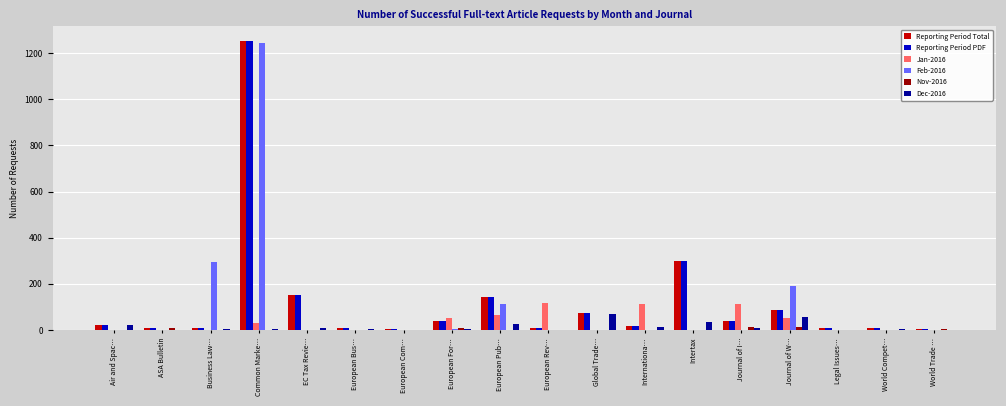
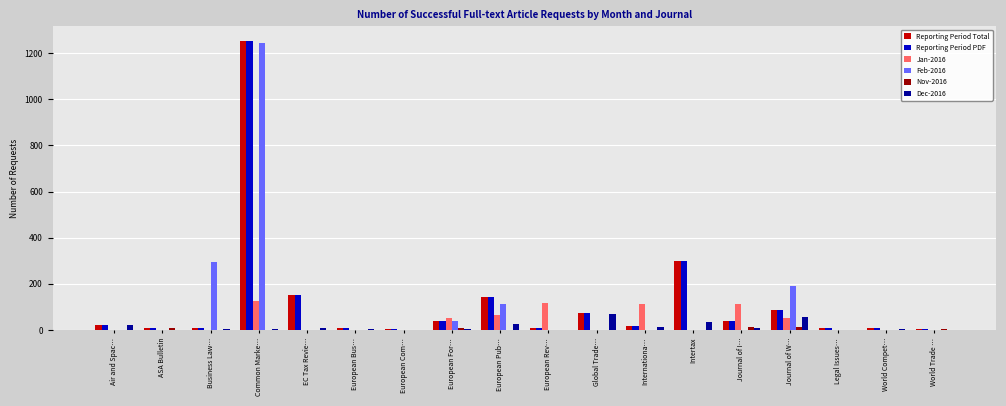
  {
    "Jan-2016": {
      "Air and Spac…": 0,
      "ASA Bulletin": 0,
-     "Common Marke…": 30,
+     "Common Marke…": 120,
      "EC Tax Revie…": 0,
      "European Bus…": 0,
      "European Com…": 0,
      "European For…": 50,
      "European Pub…": 60,
      "European Rev…": 120,
      "Global Trade…": 0,
      "Internationa…": 110,
      "Intertax": 0,
      "Journal of I…": 110,
      "Journal of W…": 50,
      "Legal Issues…": 0,
      "World Compet…": 0,
      "World Trade …": 0
    },
    "Feb-2016": {
      "Air and Spac…": 0,
      "ASA Bulletin": 0,
      "Business Law…": 300,
      "Common Marke…": 1250,
      "EC Tax Revie…": 0,
      "European Com…": 0,
-     "European For…": 0,
+     "European For…": 40,
      "European Pub…": 110,
      "European Rev…": 0,
      "Global Trade…": 0,
      "Intertax": 0,
      "Journal of I…": 0,
      "Journal of W…": 190,
      "Legal Issues…": 0,
      "World Compet…": 0,
      "World Trade …": 0
    }
  }
